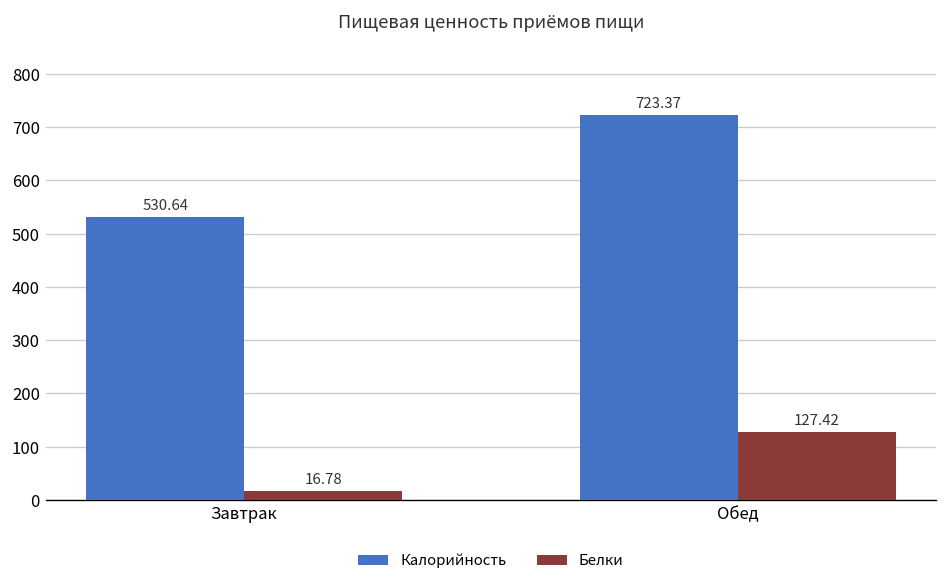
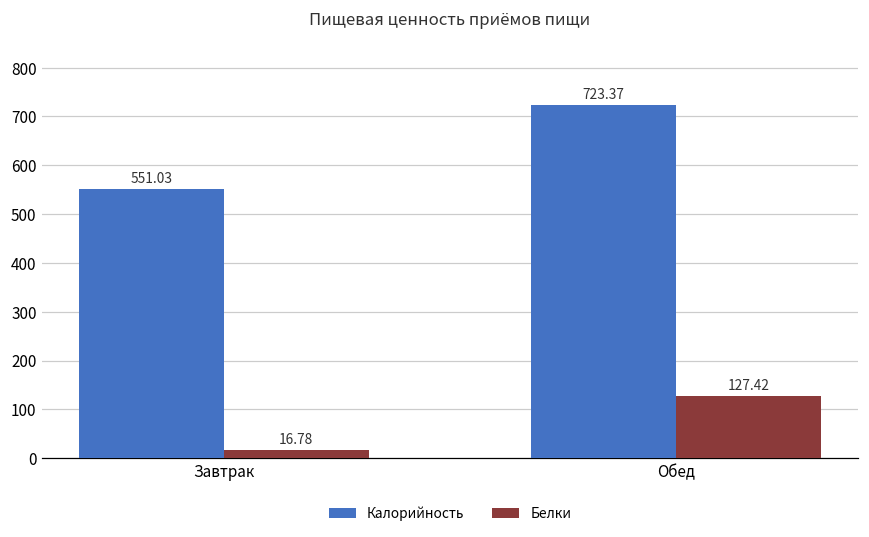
  {
    "Калорийность": {
-     "Завтрак": 530.64,
+     "Завтрак": 551.03,
      "Обед": 723.37
    },
    "Белки": {
      "Завтрак": 16.78,
      "Обед": 127.42
    }
  }
